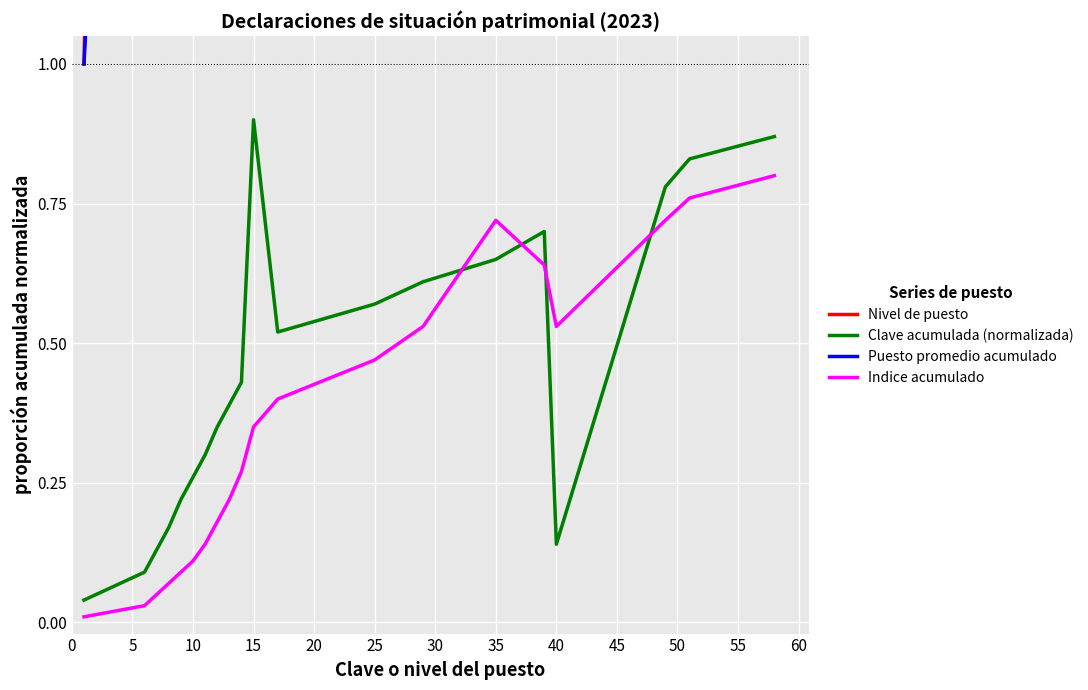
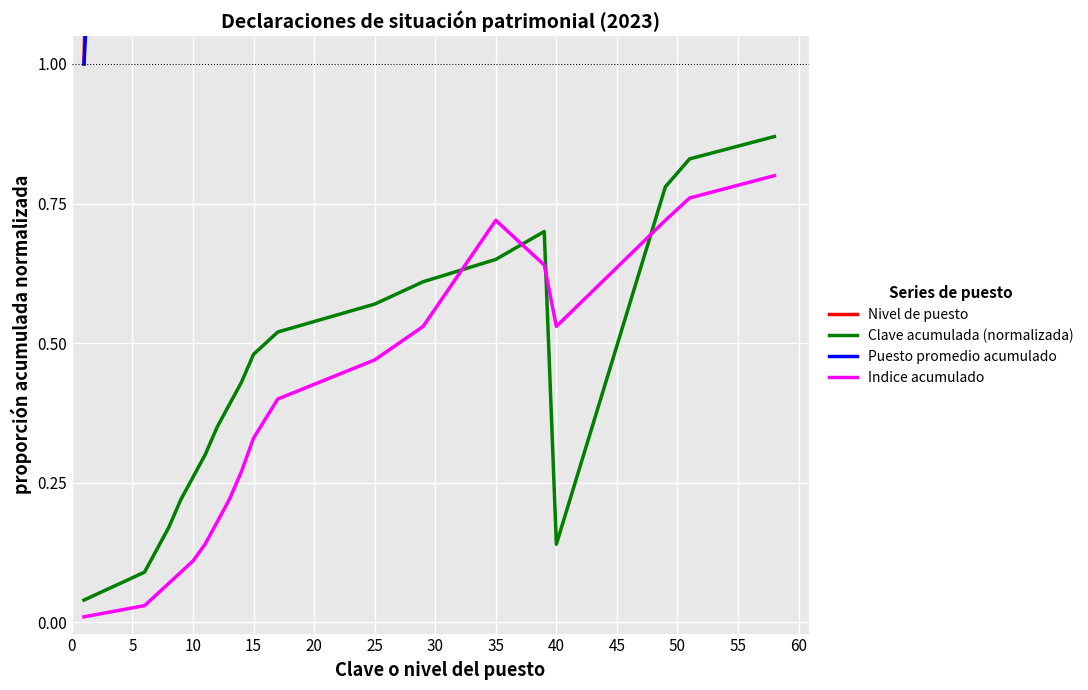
  {
    "Clave acumulada (normalizada)": {
      "10": 0.26,
-     "15": 0.90,
+     "15": 0.48,
      "25": 0.57,
      "35": 0.65,
      "40": 0.14
    },
    "Indice acumulado": {
      "10": 0.11,
-     "15": 0.35,
+     "15": 0.33,
      "25": 0.47,
      "35": 0.72,
      "40": 0.53
    }
  }
